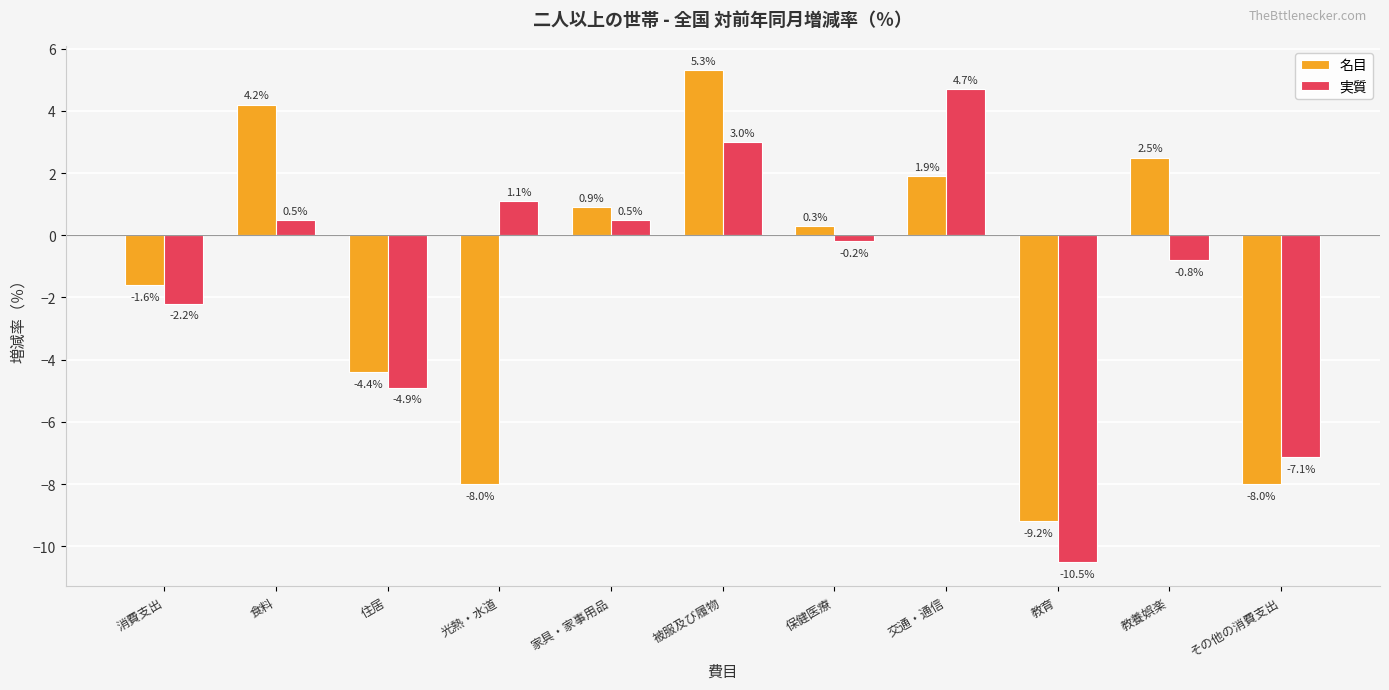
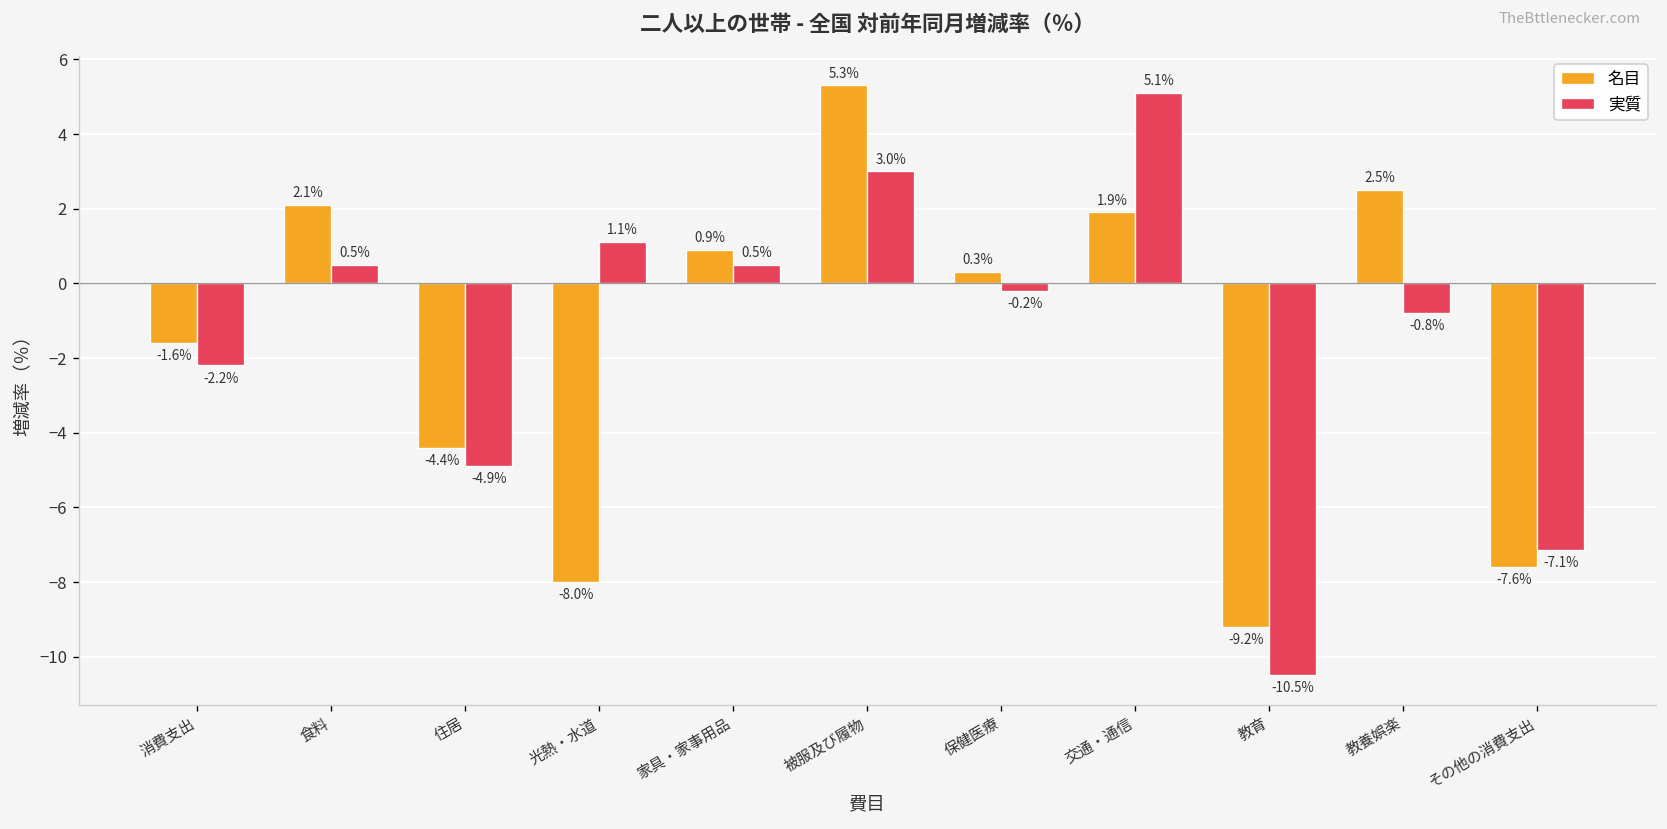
  {
    "名目": {
      "消費支出": "-1.6%",
-     "食料": "4.2%",
+     "食料": "2.1%",
      "住居": "-4.4%",
      "光熱・水道": "-8.0%",
      "家具・家事用品": "0.9%",
      "被服及び履物": "5.3%",
      "保健医療": "0.3%",
      "交通・通信": "1.9%",
      "教育": "-9.2%",
      "教養娯楽": "2.5%",
-     "その他の消費支出": "-8.0%"
+     "その他の消費支出": "-7.6%"
    },
    "実質": {
      "消費支出": "-2.2%",
      "食料": "0.5%",
      "住居": "-4.9%",
      "光熱・水道": "1.1%",
      "家具・家事用品": "0.5%",
      "被服及び履物": "3.0%",
      "保健医療": "-0.2%",
-     "交通・通信": "4.7%",
+     "交通・通信": "5.1%",
      "教育": "-10.5%",
      "教養娯楽": "-0.8%",
      "その他の消費支出": "-7.1%"
    }
  }
